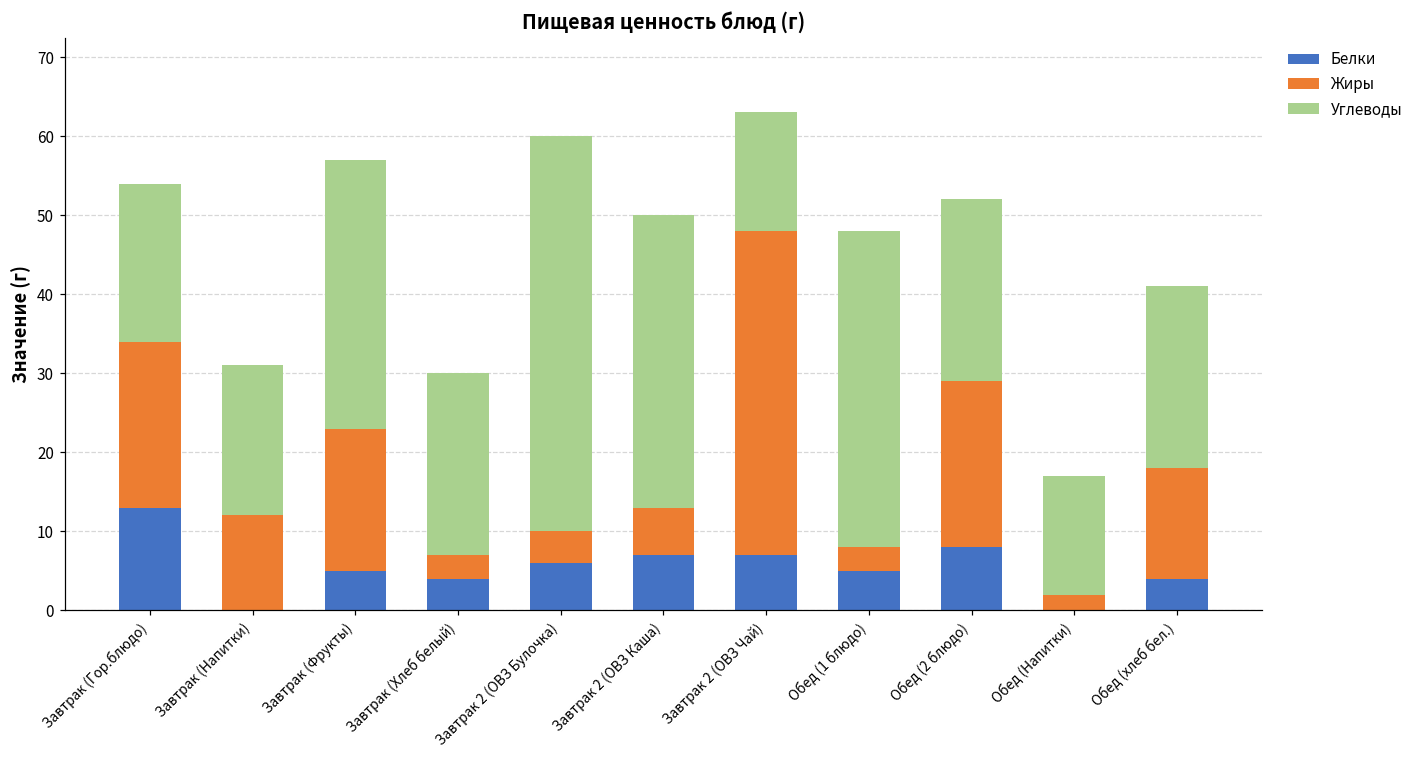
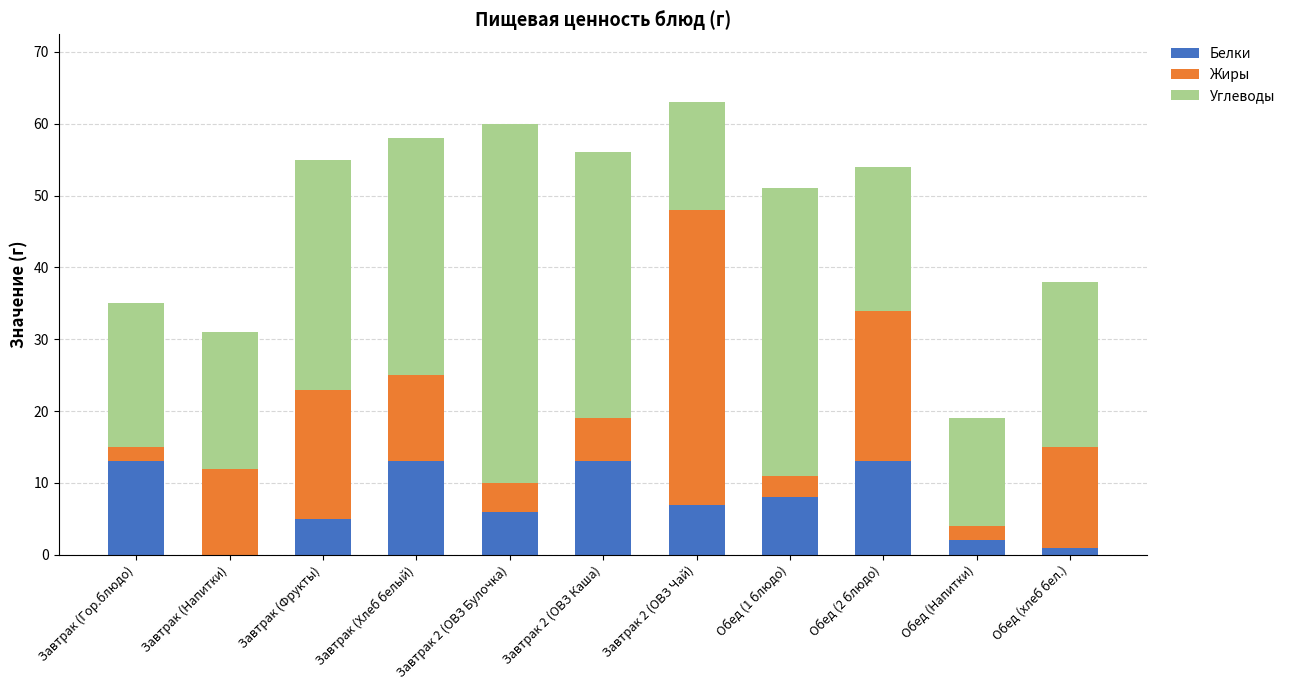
  {
    "Белки": {
      "Завтрак (Гор.блюдо)": 13,
      "Завтрак (Напитки)": 0,
      "Завтрак (Фрукты)": 5,
-     "Завтрак (Хлеб белый)": 4,
+     "Завтрак (Хлеб белый)": 13,
      "Завтрак 2 (ОВЗ Булочка)": 6,
-     "Завтрак 2 (ОВЗ Каша)": 7,
+     "Завтрак 2 (ОВЗ Каша)": 13,
      "Завтрак 2 (ОВЗ Чай)": 7,
-     "Обед (1 блюдо)": 5,
-     "Обед (2 блюдо)": 8,
-     "Обед (Напитки)": 0,
-     "Обед (хлеб бел.)": 4
+     "Обед (1 блюдо)": 8,
+     "Обед (2 блюдо)": 13,
+     "Обед (Напитки)": 2,
+     "Обед (хлеб бел.)": 1
    },
    "Жиры": {
-     "Завтрак (Гор.блюдо)": 21,
+     "Завтрак (Гор.блюдо)": 2,
      "Завтрак (Напитки)": 12,
      "Завтрак (Фрукты)": 18,
-     "Завтрак (Хлеб белый)": 3,
+     "Завтрак (Хлеб белый)": 12,
      "Завтрак 2 (ОВЗ Булочка)": 4,
      "Завтрак 2 (ОВЗ Каша)": 6,
      "Завтрак 2 (ОВЗ Чай)": 41,
      "Обед (1 блюдо)": 3,
      "Обед (2 блюдо)": 21,
      "Обед (Напитки)": 2,
      "Обед (хлеб бел.)": 14
    },
    "Углеводы": {
      "Завтрак (Гор.блюдо)": 20,
      "Завтрак (Напитки)": 19,
-     "Завтрак (Фрукты)": 34,
-     "Завтрак (Хлеб белый)": 23,
+     "Завтрак (Фрукты)": 32,
+     "Завтрак (Хлеб белый)": 33,
      "Завтрак 2 (ОВЗ Булочка)": 50,
      "Завтрак 2 (ОВЗ Каша)": 37,
      "Завтрак 2 (ОВЗ Чай)": 15,
      "Обед (1 блюдо)": 40,
-     "Обед (2 блюдо)": 23,
+     "Обед (2 блюдо)": 20,
      "Обед (Напитки)": 15,
      "Обед (хлеб бел.)": 23
    }
  }
